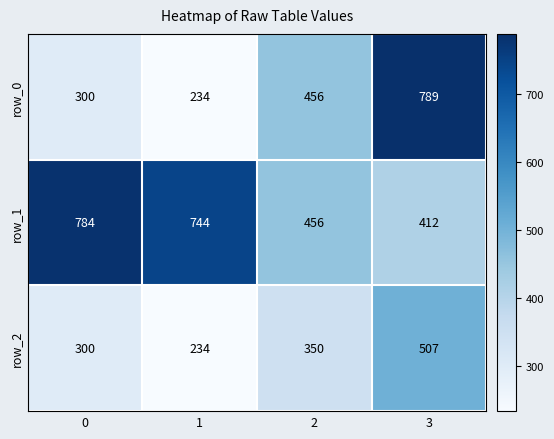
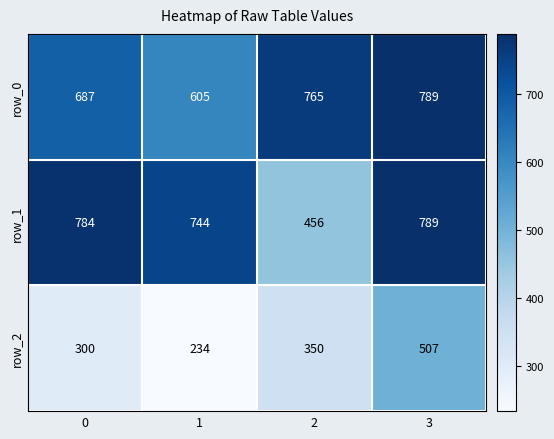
  {
    "row_0": {
-     "0": 300,
-     "1": 234,
-     "2": 456,
+     "0": 687,
+     "1": 605,
+     "2": 765,
      "3": 789
    },
    "row_1": {
      "0": 784,
      "1": 744,
      "2": 456,
-     "3": 412
+     "3": 789
    },
    "row_2": {
      "0": 300,
      "1": 234,
      "2": 350,
      "3": 507
    }
  }
